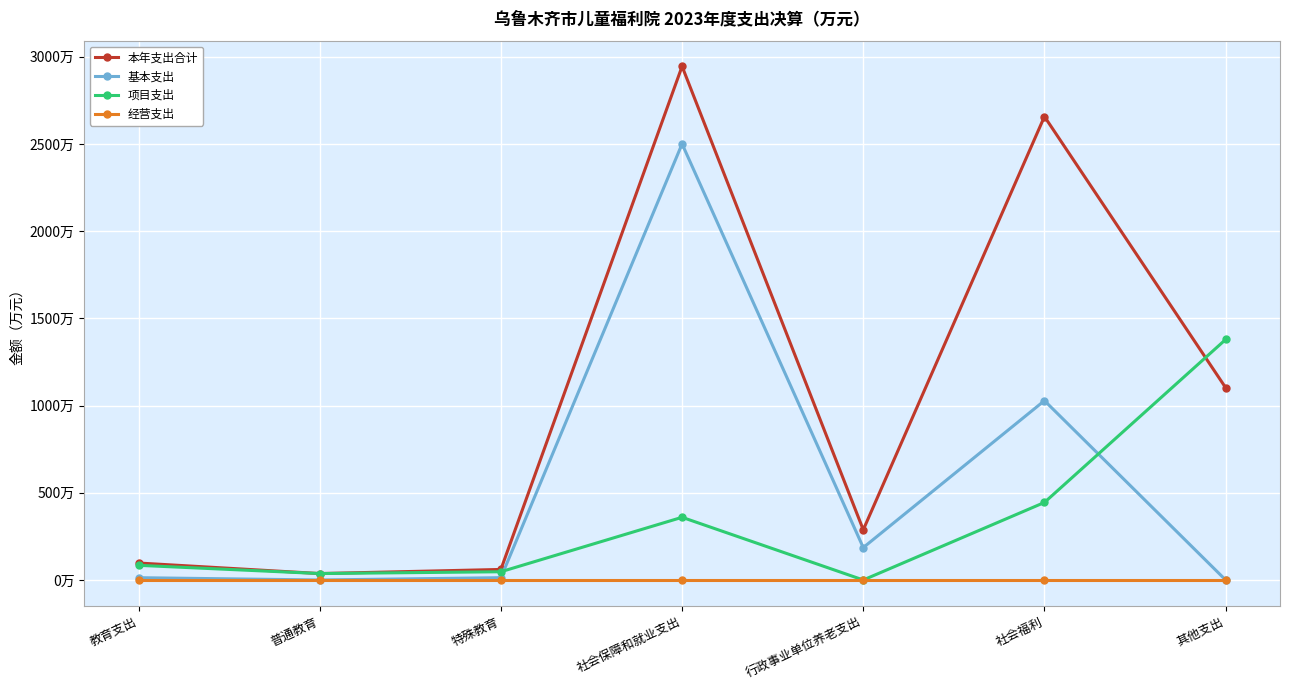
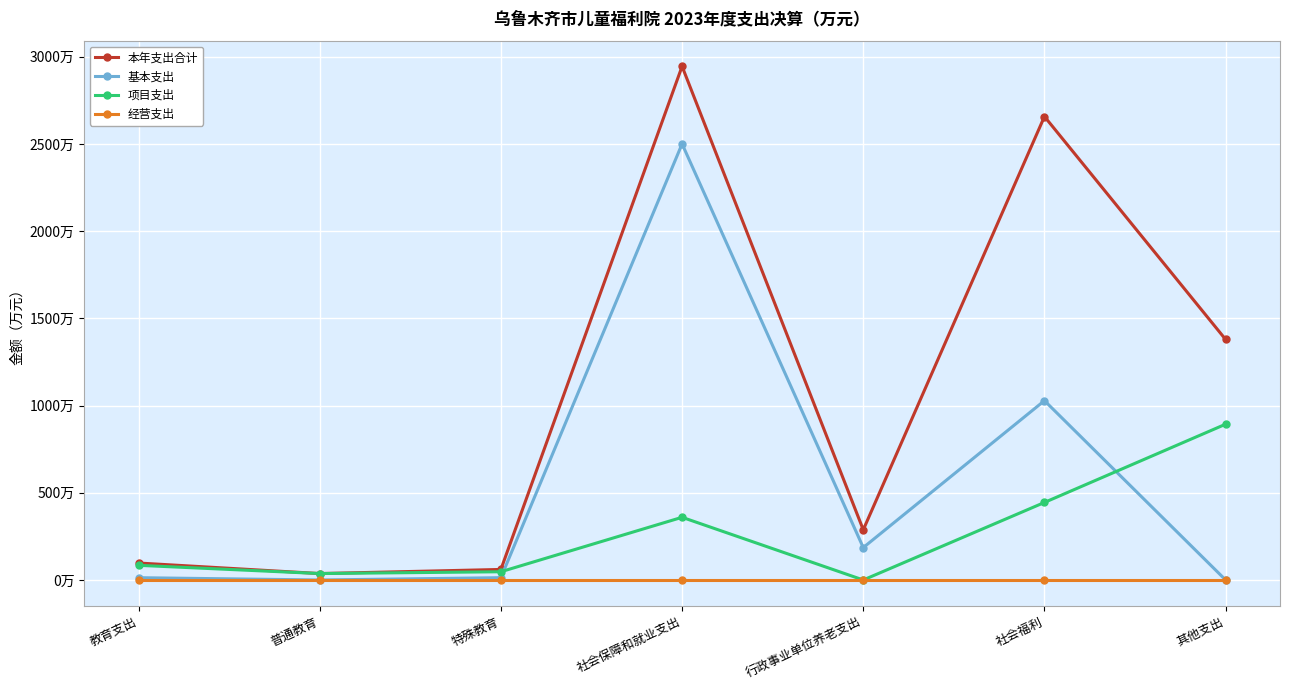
  {
    "本年支出合计": {
      "社会保障和就业支出": "2950万",
      "行政事业单位养老支出": "290万",
      "社会福利": "2660万",
-     "其他支出": "1100万"
+     "其他支出": "1380万"
    },
    "基本支出": {
      "社会保障和就业支出": "2500万",
      "行政事业单位养老支出": "190万",
      "社会福利": "1030万"
    },
    "项目支出": {
      "社会保障和就业支出": "360万",
      "社会福利": "440万",
-     "其他支出": "1380万"
+     "其他支出": "890万"
    },
    "经营支出": {
      "社会保障和就业支出": "0万",
      "社会福利": "0万"
    }
  }
